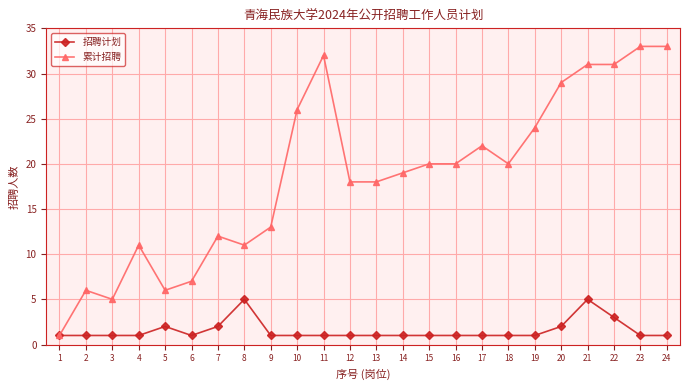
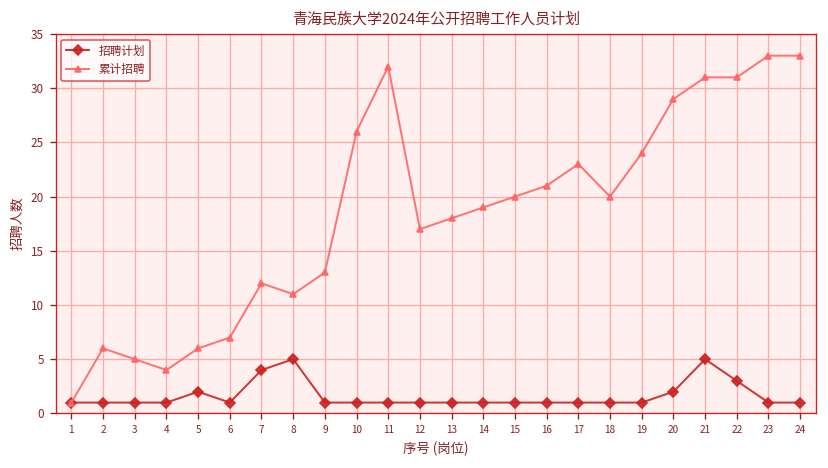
  {
    "招聘计划": {
      "2": 1,
      "3": 1,
      "4": 1,
      "5": 2,
      "6": 1,
-     "7": 2,
+     "7": 4,
      "8": 5,
      "9": 1,
      "10": 1,
      "11": 1,
      "12": 1,
      "13": 1,
      "14": 1,
      "15": 1,
      "16": 1,
      "17": 1,
      "18": 1,
      "19": 1,
      "20": 2,
      "21": 5,
      "22": 3,
      "23": 1,
      "24": 1
    },
    "累计招聘": {
      "2": 6,
      "3": 5,
-     "4": 11,
+     "4": 4,
      "5": 6,
      "6": 7,
      "7": 12,
      "8": 11,
      "9": 13,
      "10": 26,
      "11": 32,
-     "12": 18,
+     "12": 17,
      "13": 18,
      "14": 19,
      "15": 20,
-     "16": 20,
-     "17": 22,
+     "16": 21,
+     "17": 23,
      "18": 20,
      "19": 24,
      "20": 29,
      "21": 31,
      "22": 31,
      "23": 33,
      "24": 33
    }
  }
